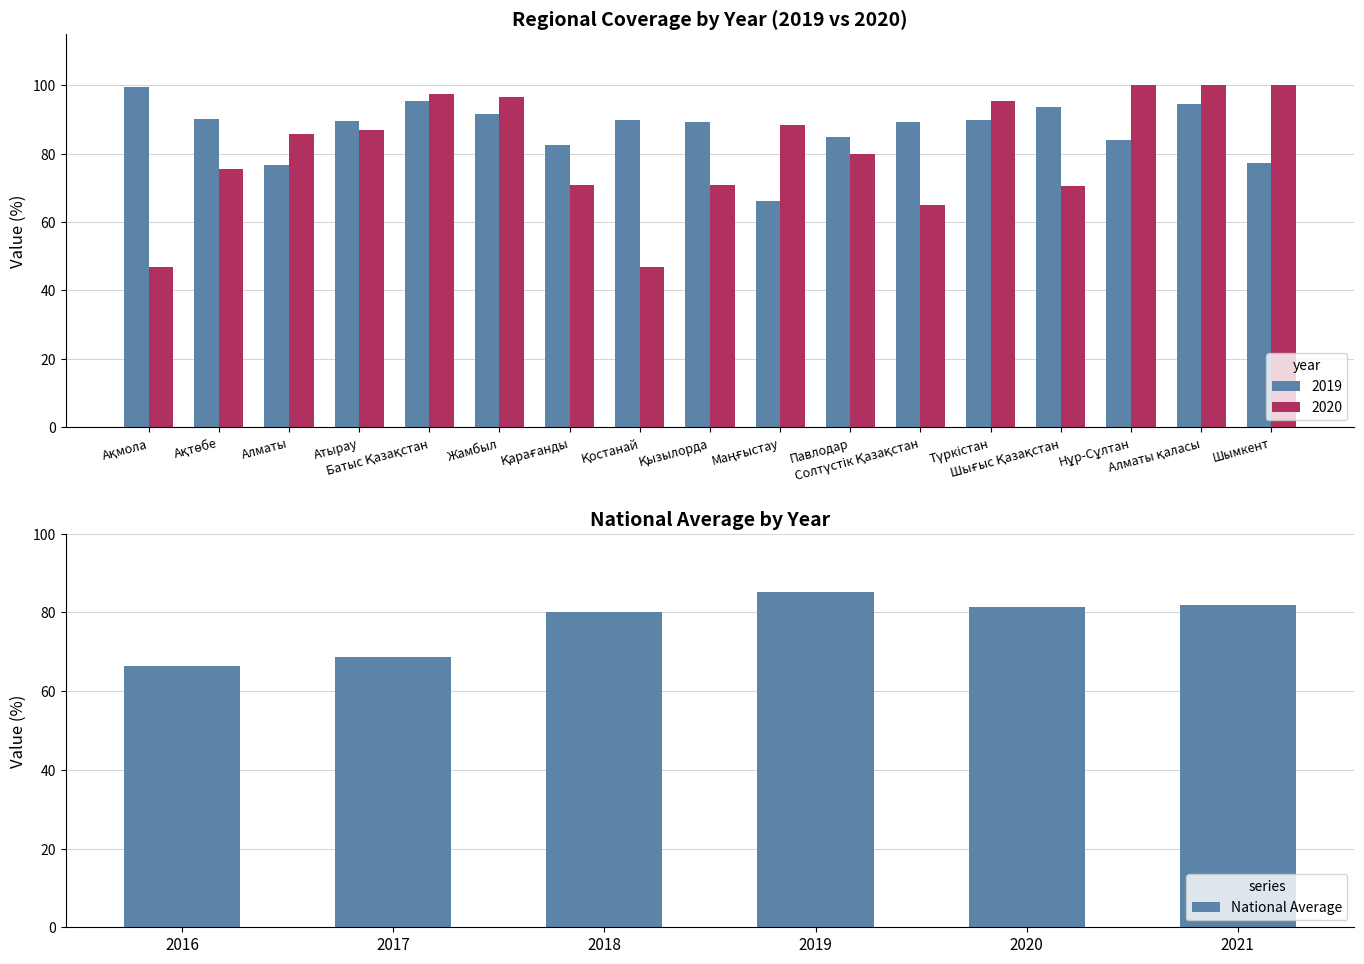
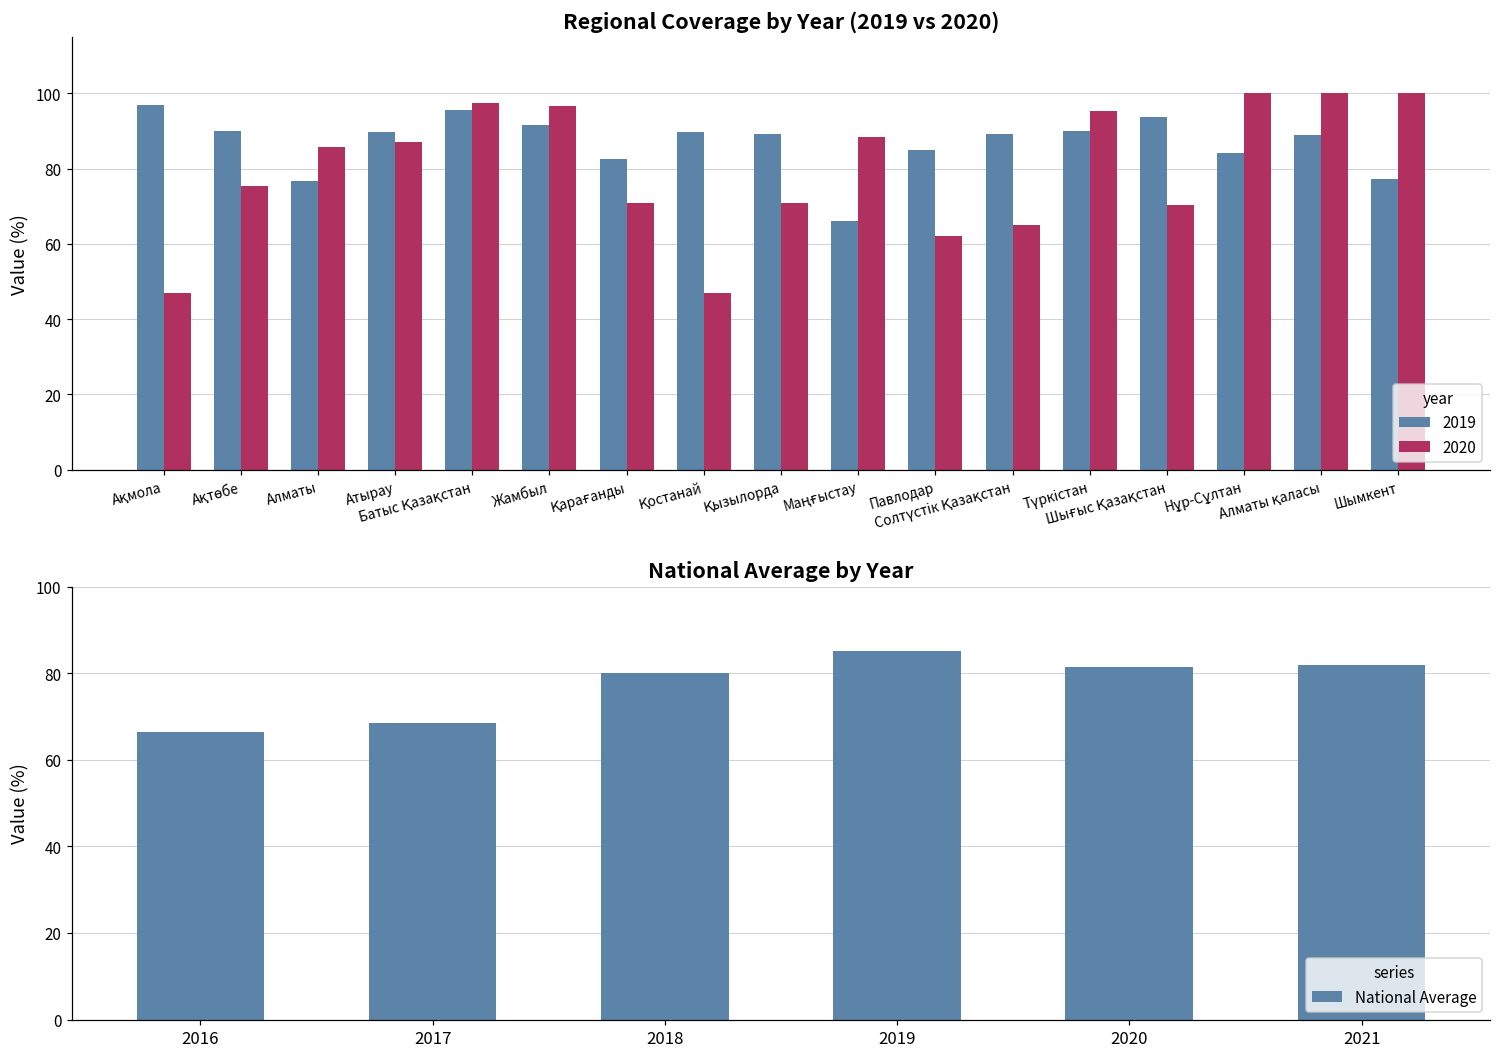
  {
    "Regional Coverage by Year (2019 vs 2020)": {
      "2019": {
-       "Ақмола": 100,
+       "Ақмола": 97,
        "Ақтөбе": 90,
        "Алматы": 77,
        "Атырау": 90,
        "Батыс Қазақстан": 96,
        "Жамбыл": 92,
        "Қарағанды": 83,
        "Қостанай": 90,
        "Қызылорда": 89,
        "Маңғыстау": 66,
        "Павлодар": 85,
        "Солтүстік Қазақстан": 89,
        "Түркістан": 90,
        "Шығыс Қазақстан": 94,
        "Нұр-Сұлтан": 84,
-       "Алматы қаласы": 95,
+       "Алматы қаласы": 89,
        "Шымкент": 77
      },
      "2020": {
        "Ақмола": 47,
        "Ақтөбе": 75,
        "Алматы": 86,
        "Атырау": 87,
        "Батыс Қазақстан": 98,
        "Жамбыл": 97,
        "Қарағанды": 71,
        "Қостанай": 47,
        "Қызылорда": 71,
        "Маңғыстау": 89,
-       "Павлодар": 80,
+       "Павлодар": 62,
        "Солтүстік Қазақстан": 65,
        "Түркістан": 95,
        "Шығыс Қазақстан": 70,
        "Нұр-Сұлтан": 100,
        "Алматы қаласы": 100,
        "Шымкент": 100
      }
    },
    "National Average by Year": {
      "2016": 66,
      "2017": 69,
      "2018": 80,
      "2019": 85,
      "2020": 81,
      "2021": 82
    }
  }
